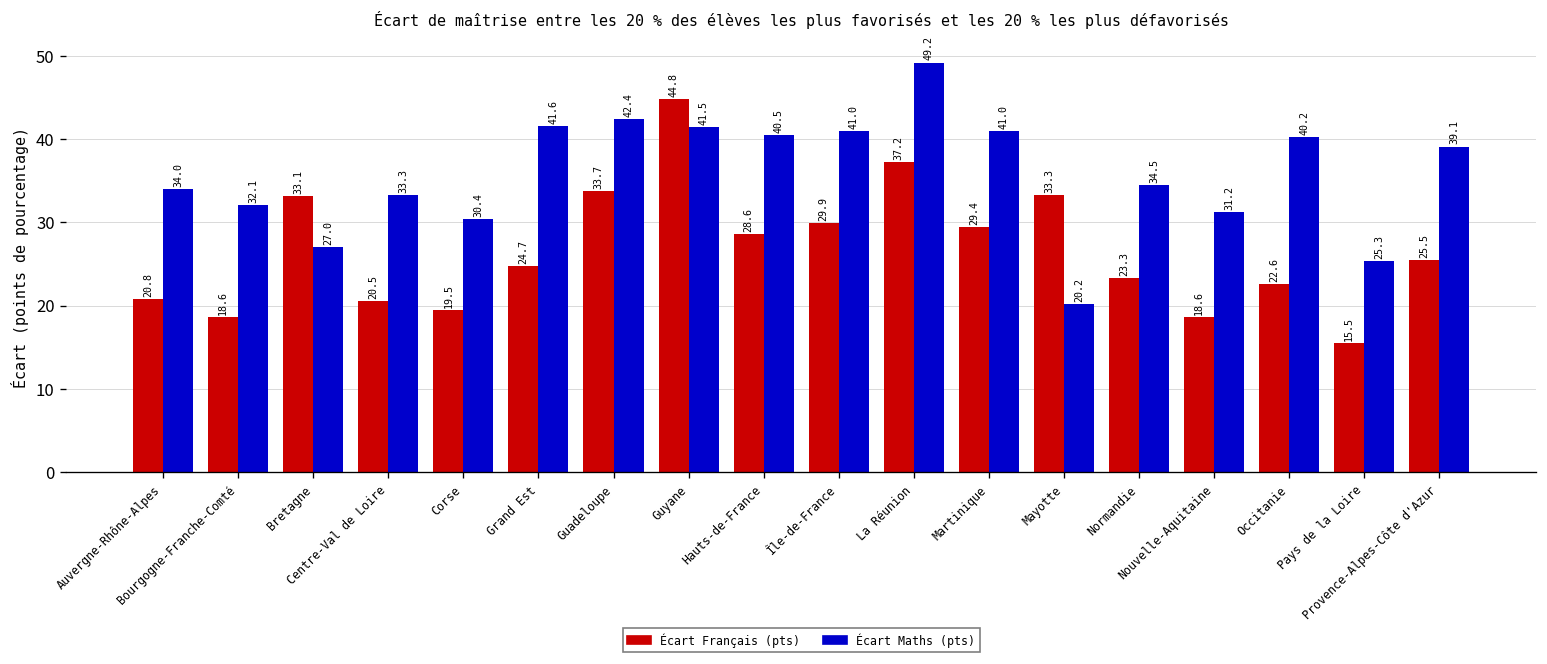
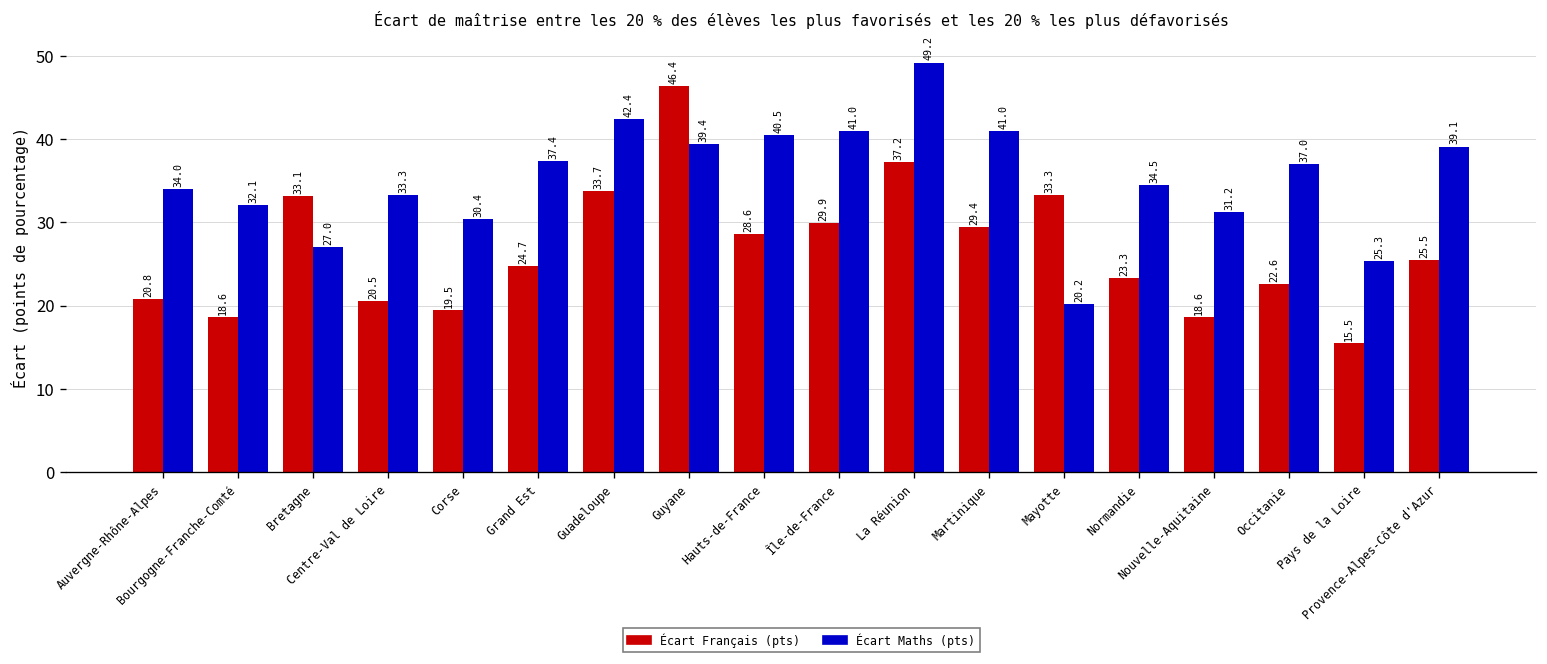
  {
    "Écart Français (pts)": {
      "Auvergne-Rhône-Alpes": 20.8,
      "Bourgogne-Franche-Comté": 18.6,
      "Bretagne": 33.1,
      "Centre-Val de Loire": 20.5,
      "Corse": 19.5,
      "Grand Est": 24.7,
      "Guadeloupe": 33.7,
-     "Guyane": 44.8,
+     "Guyane": 46.4,
      "Hauts-de-France": 28.6,
      "Île-de-France": 29.9,
      "La Réunion": 37.2,
      "Martinique": 29.4,
      "Mayotte": 33.3,
      "Normandie": 23.3,
      "Nouvelle-Aquitaine": 18.6,
      "Occitanie": 22.6,
      "Pays de la Loire": 15.5,
      "Provence-Alpes-Côte d'Azur": 25.5
    },
    "Écart Maths (pts)": {
      "Auvergne-Rhône-Alpes": 34.0,
      "Bourgogne-Franche-Comté": 32.1,
      "Bretagne": 27.0,
      "Centre-Val de Loire": 33.3,
      "Corse": 30.4,
-     "Grand Est": 41.6,
+     "Grand Est": 37.4,
      "Guadeloupe": 42.4,
-     "Guyane": 41.5,
+     "Guyane": 39.4,
      "Hauts-de-France": 40.5,
      "Île-de-France": 41.0,
      "La Réunion": 49.2,
      "Martinique": 41.0,
      "Mayotte": 20.2,
      "Normandie": 34.5,
      "Nouvelle-Aquitaine": 31.2,
-     "Occitanie": 40.2,
+     "Occitanie": 37.0,
      "Pays de la Loire": 25.3,
      "Provence-Alpes-Côte d'Azur": 39.1
    }
  }
